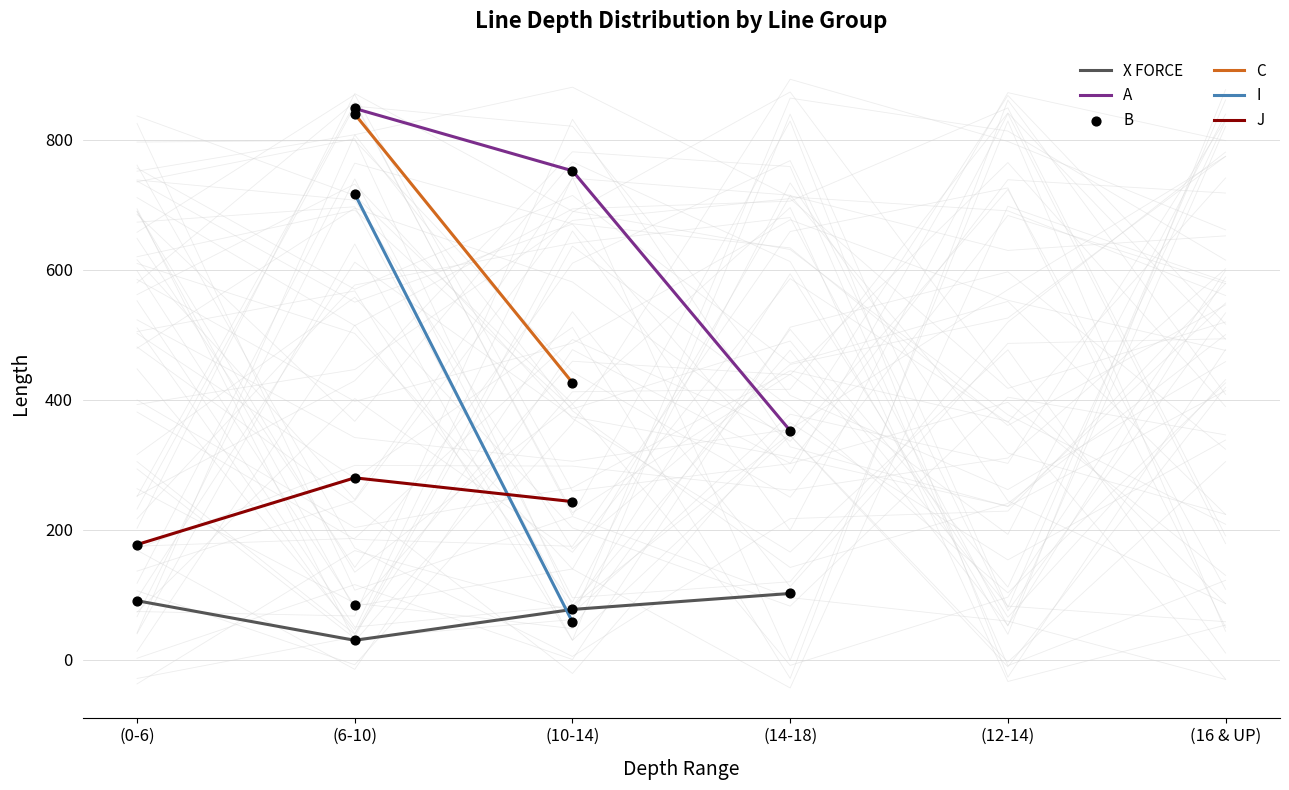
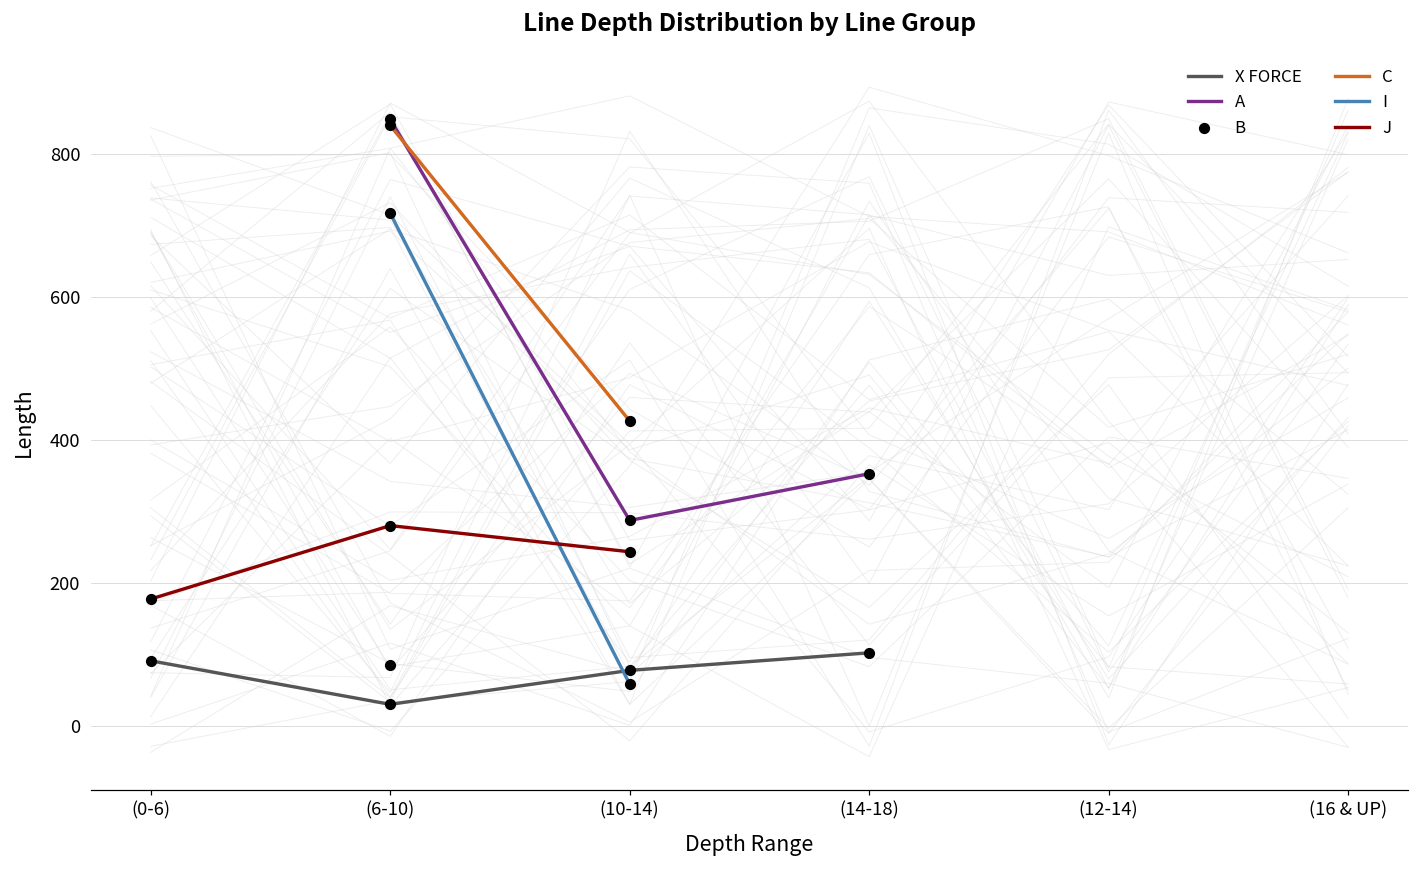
  {
    "X FORCE": {
      "(14-18)": 100
    },
    "A": {
-     "(10-14)": 750
+     "(10-14)": 290
    },
    "C": {
      "(6-10)": 840,
      "(10-14)": 430
    },
    "J": {
      "(10-14)": 240
    }
  }
